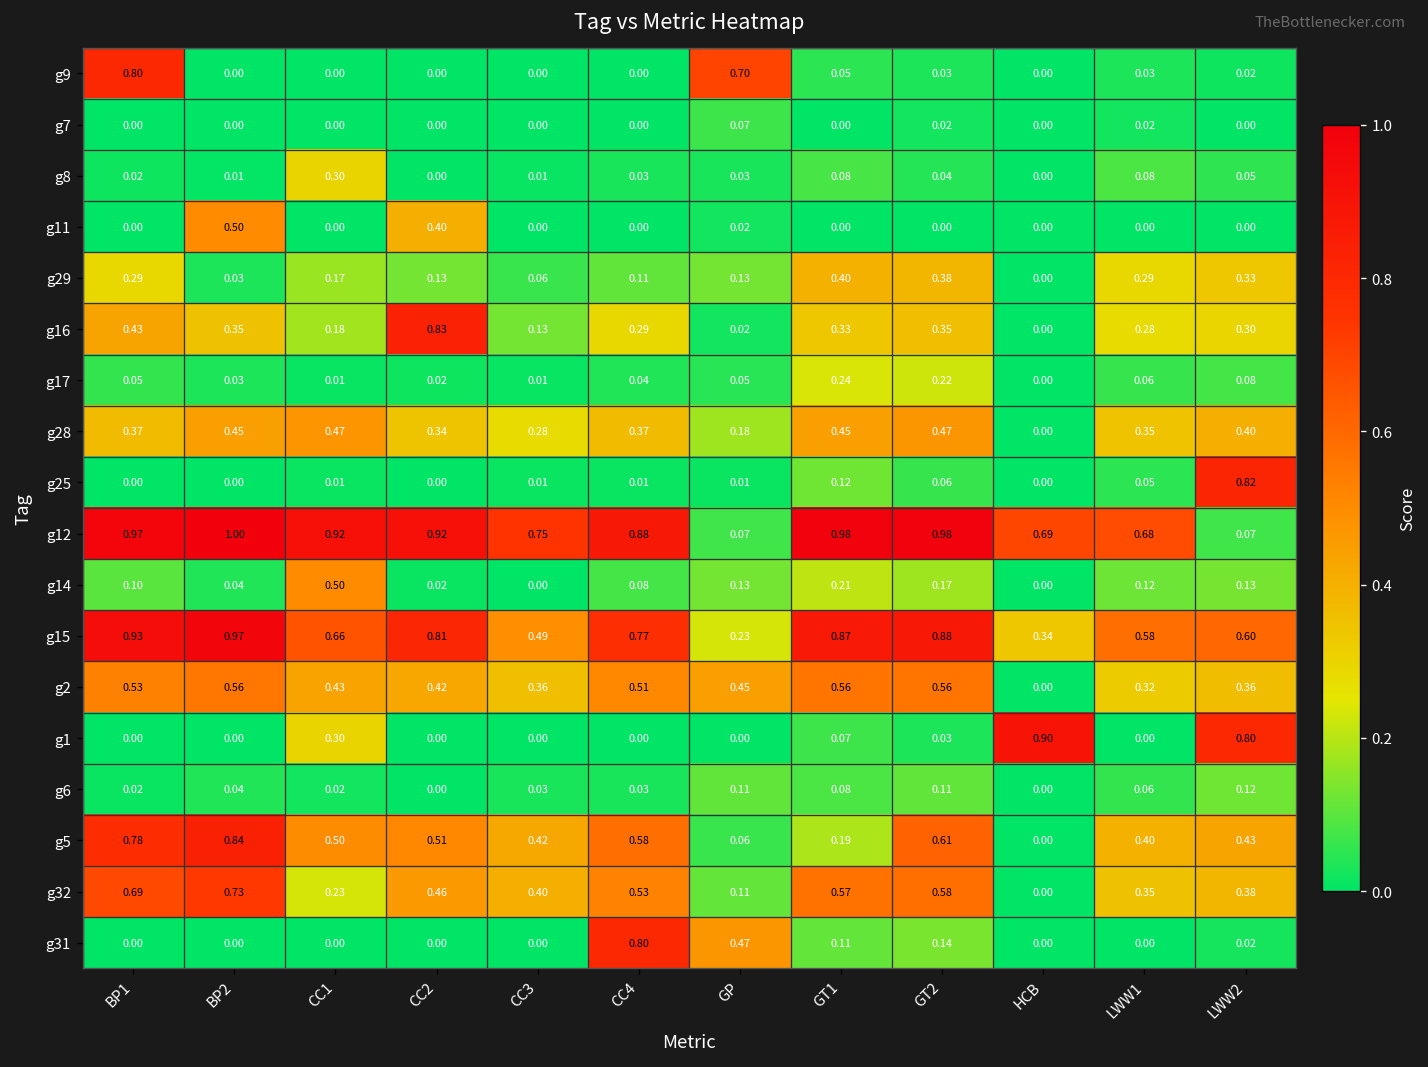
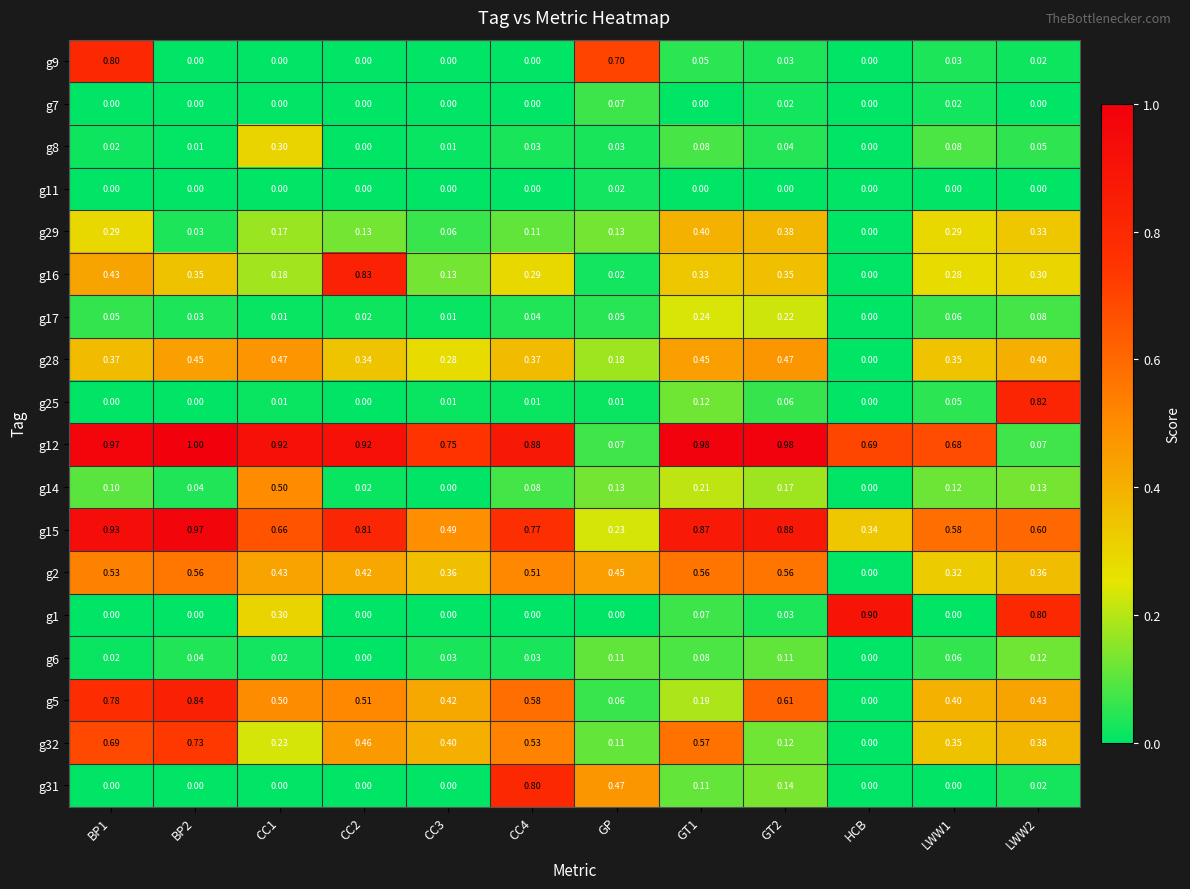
  {
    "g11": {
      "BP1": 0.00,
-     "BP2": 0.50,
+     "BP2": 0.00,
      "CC1": 0.00,
-     "CC2": 0.40,
+     "CC2": 0.00,
      "CC3": 0.00,
      "CC4": 0.00,
      "GP": 0.02,
      "GT1": 0.00,
      "GT2": 0.00,
      "HCB": 0.00,
      "LWW1": 0.00,
      "LWW2": 0.00
    },
    "g32": {
      "BP1": 0.69,
      "BP2": 0.73,
      "CC1": 0.23,
      "CC2": 0.46,
      "CC3": 0.40,
      "CC4": 0.53,
      "GP": 0.11,
      "GT1": 0.57,
-     "GT2": 0.58,
+     "GT2": 0.12,
      "HCB": 0.00,
      "LWW1": 0.35,
      "LWW2": 0.38
    }
  }
